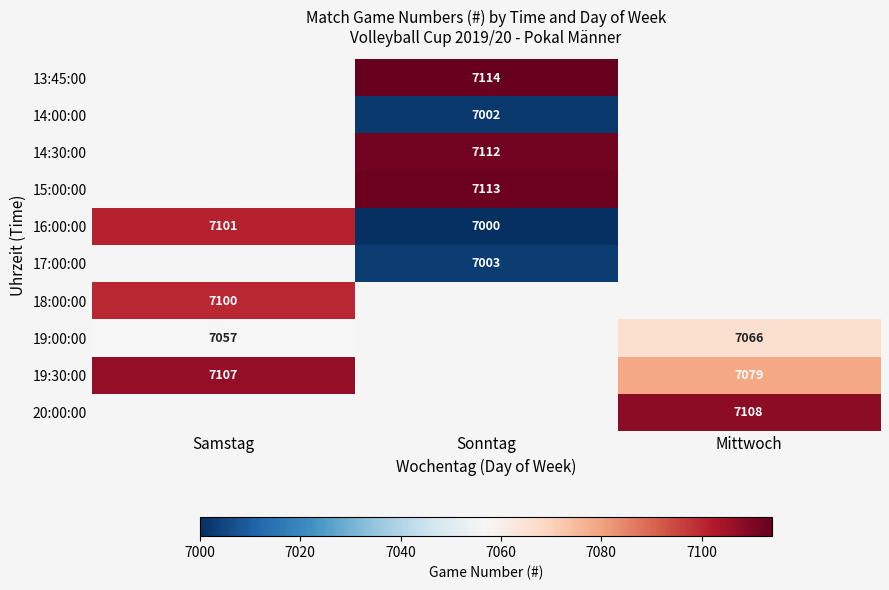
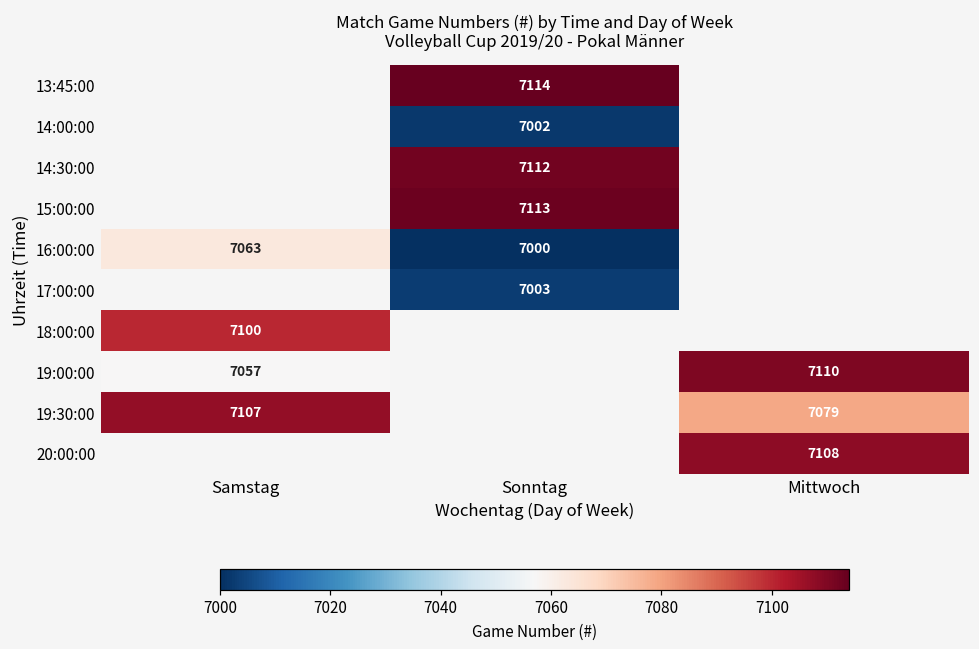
  {
    "13:45:00": {
      "Sonntag": 7114
    },
    "14:00:00": {
      "Sonntag": 7002
    },
    "14:30:00": {
      "Sonntag": 7112
    },
    "15:00:00": {
      "Sonntag": 7113
    },
    "16:00:00": {
-     "Samstag": 7101,
+     "Samstag": 7063,
      "Sonntag": 7000
    },
    "17:00:00": {
      "Sonntag": 7003
    },
    "18:00:00": {
      "Samstag": 7100
    },
    "19:00:00": {
      "Samstag": 7057,
-     "Mittwoch": 7066
+     "Mittwoch": 7110
    },
    "19:30:00": {
      "Samstag": 7107,
      "Mittwoch": 7079
    },
    "20:00:00": {
      "Mittwoch": 7108
    }
  }
